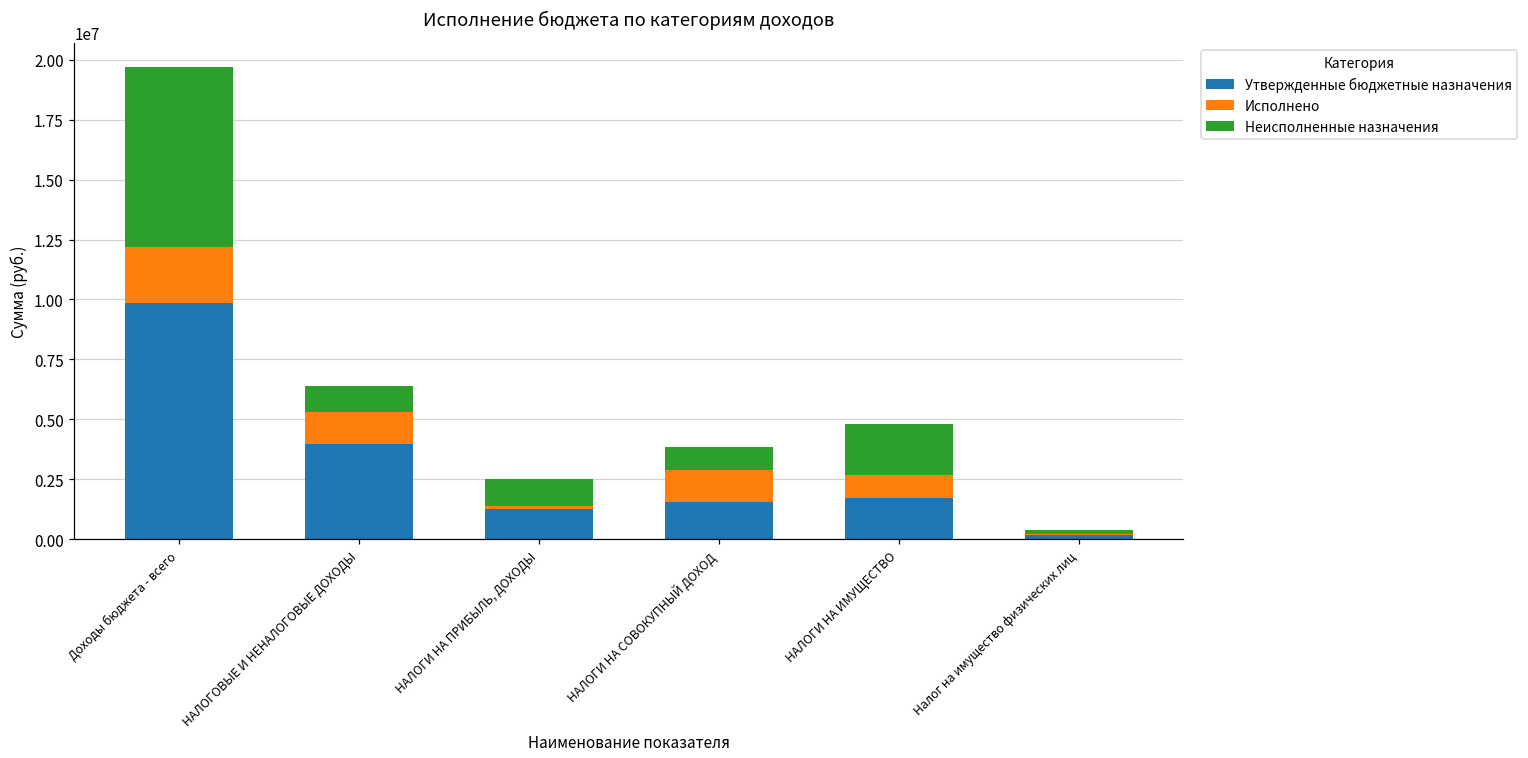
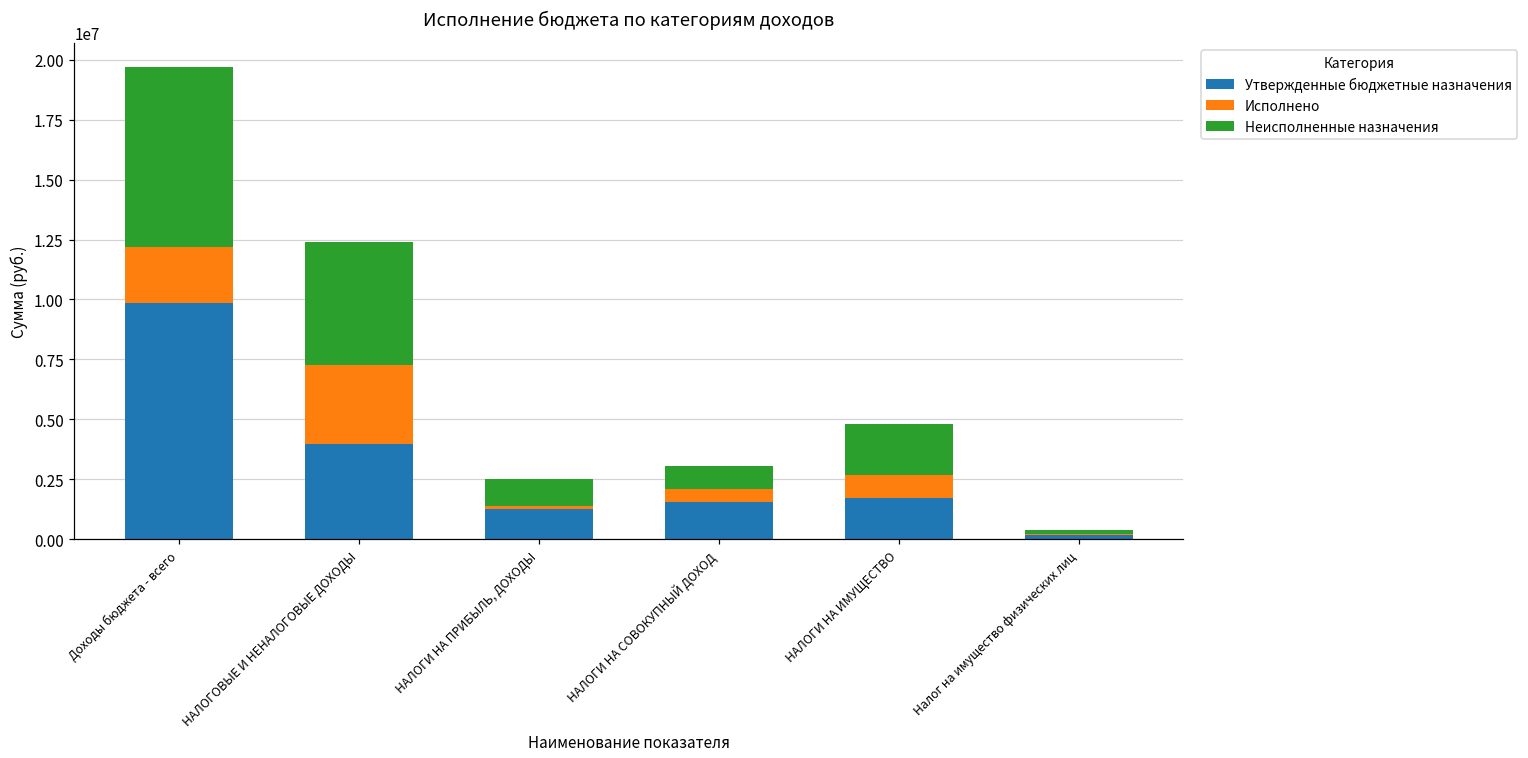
  {
    "Утвержденные бюджетные назначения": {
      "Доходы бюджета - всего": 9900000,
      "НАЛОГОВЫЕ И НЕНАЛОГОВЫЕ ДОХОДЫ": 3900000,
      "НАЛОГИ НА ПРИБЫЛЬ, ДОХОДЫ": 1200000,
      "НАЛОГИ НА СОВОКУПНЫЙ ДОХОД": 1500000,
      "НАЛОГИ НА ИМУЩЕСТВО": 1700000,
      "Налог на имущество физических лиц": 200000
    },
    "Исполнено": {
      "Доходы бюджета - всего": 2300000,
-     "НАЛОГОВЫЕ И НЕНАЛОГОВЫЕ ДОХОДЫ": 1400000,
+     "НАЛОГОВЫЕ И НЕНАЛОГОВЫЕ ДОХОДЫ": 3300000,
      "НАЛОГИ НА ПРИБЫЛЬ, ДОХОДЫ": 100000,
-     "НАЛОГИ НА СОВОКУПНЫЙ ДОХОД": 1300000,
+     "НАЛОГИ НА СОВОКУПНЫЙ ДОХОД": 600000,
      "НАЛОГИ НА ИМУЩЕСТВО": 900000
    },
    "Неисполненные назначения": {
      "Доходы бюджета - всего": 7500000,
-     "НАЛОГОВЫЕ И НЕНАЛОГОВЫЕ ДОХОДЫ": 1100000,
+     "НАЛОГОВЫЕ И НЕНАЛОГОВЫЕ ДОХОДЫ": 5100000,
      "НАЛОГИ НА ПРИБЫЛЬ, ДОХОДЫ": 1100000,
      "НАЛОГИ НА СОВОКУПНЫЙ ДОХОД": 1000000,
      "НАЛОГИ НА ИМУЩЕСТВО": 2100000,
      "Налог на имущество физических лиц": 200000
    }
  }
